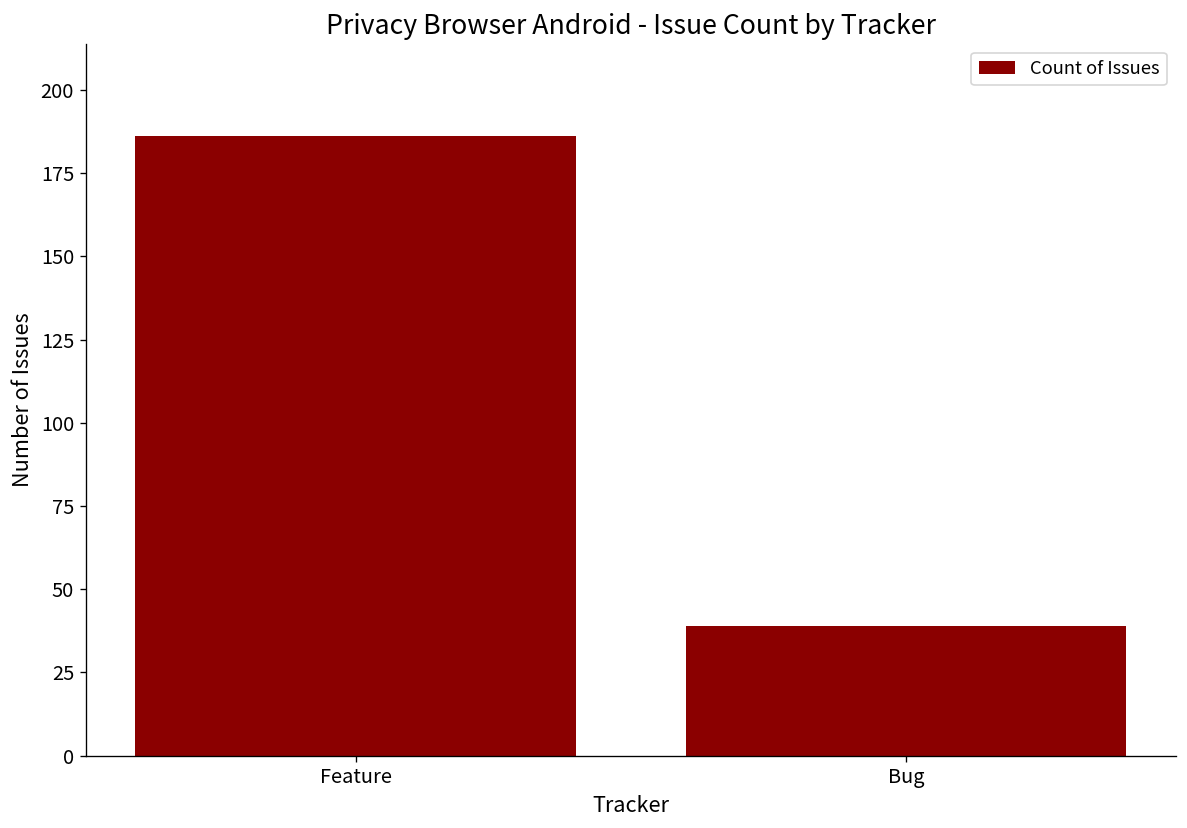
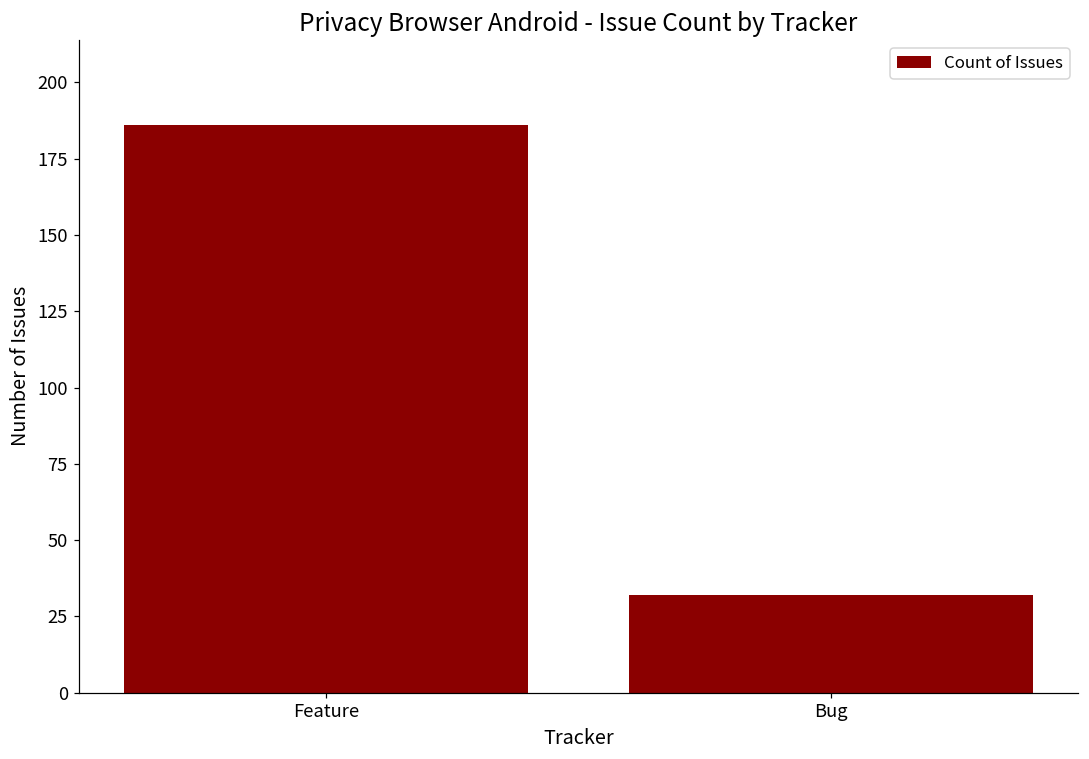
  {
    "Feature": 186,
-   "Bug": 39
+   "Bug": 32
  }
